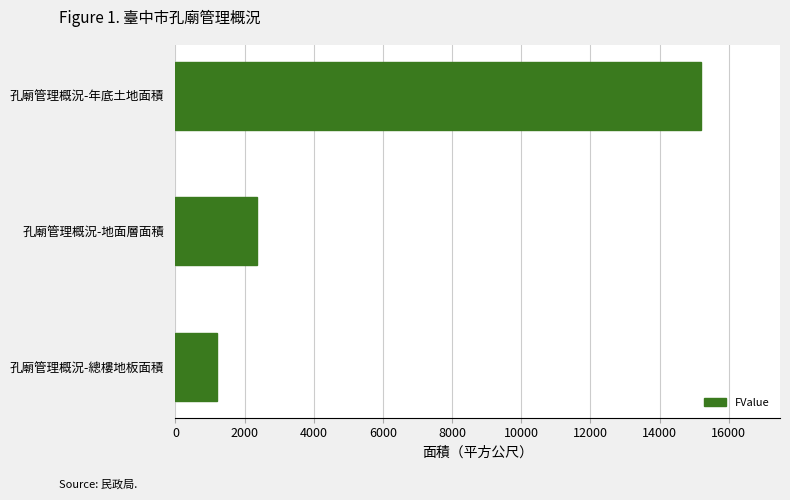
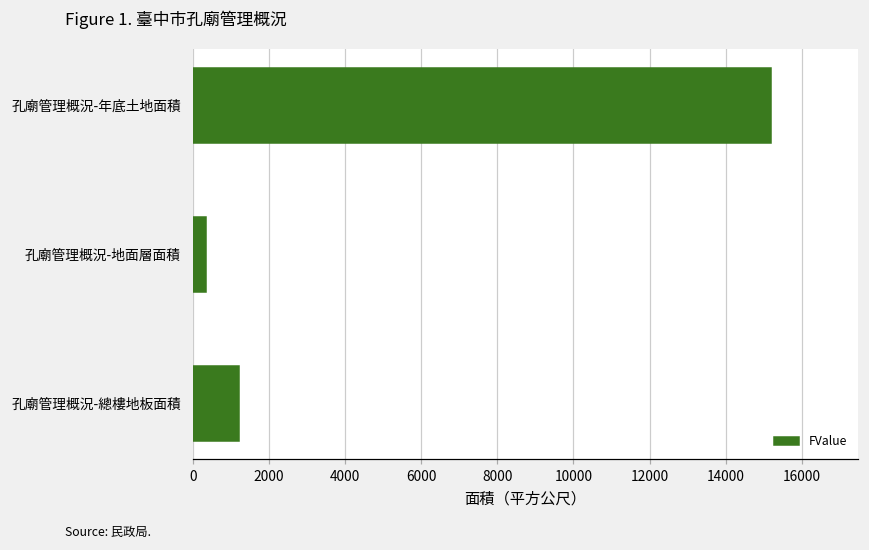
  {
    "孔廟管理概況-年底土地面積": 15200,
-   "孔廟管理概況-地面層面積": 2400,
+   "孔廟管理概況-地面層面積": 400,
    "孔廟管理概況-總樓地板面積": 1200
  }
